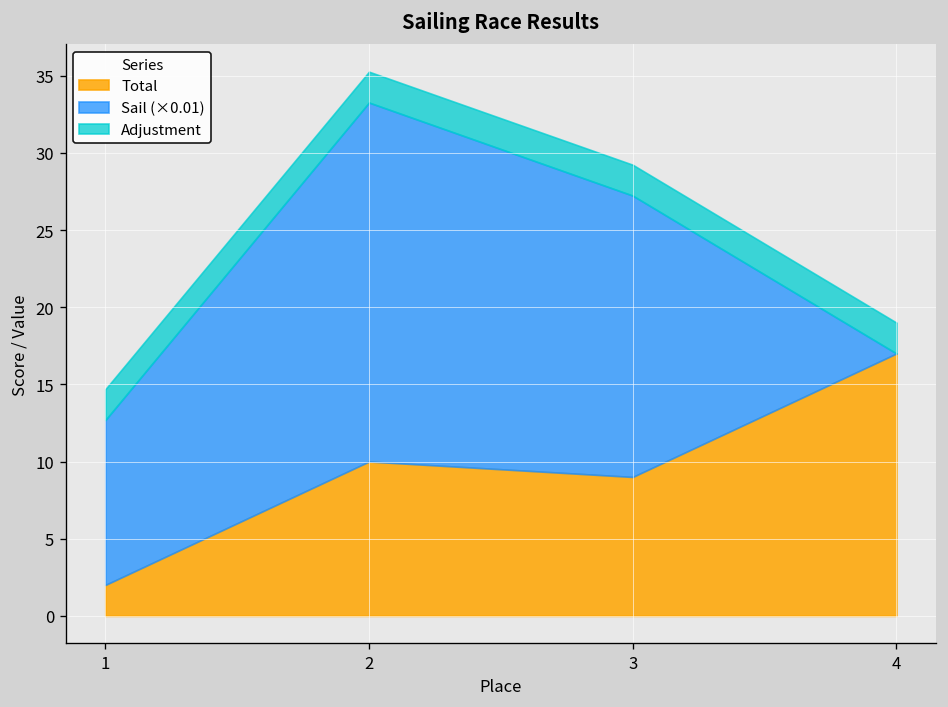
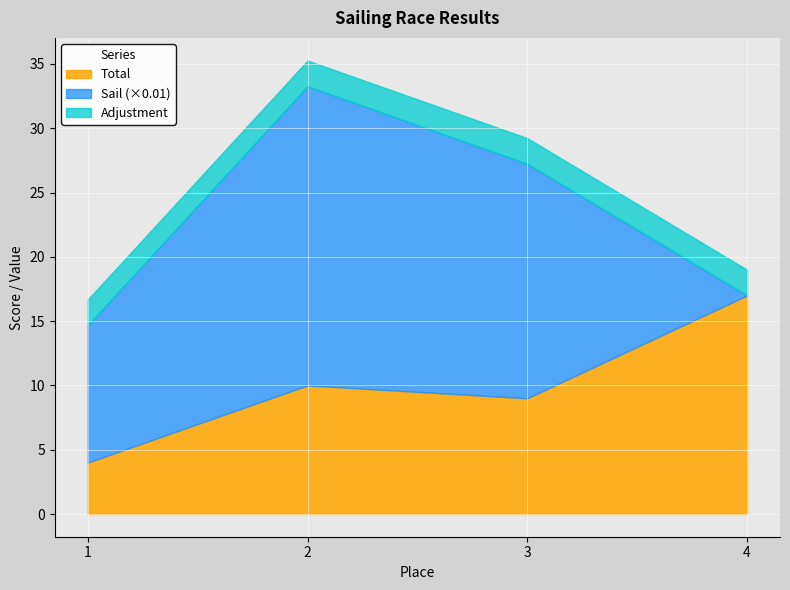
  {
    "Total": {
-     "1": 2,
+     "1": 4,
      "2": 10,
      "3": 9
    },
    "Sail (×0.01)": {
      "1": 10.7,
      "2": 23.3,
      "3": 18.2
    },
    "Adjustment": {
      "1": 2,
      "2": 2,
      "3": 2,
      "4": 2
    }
  }
